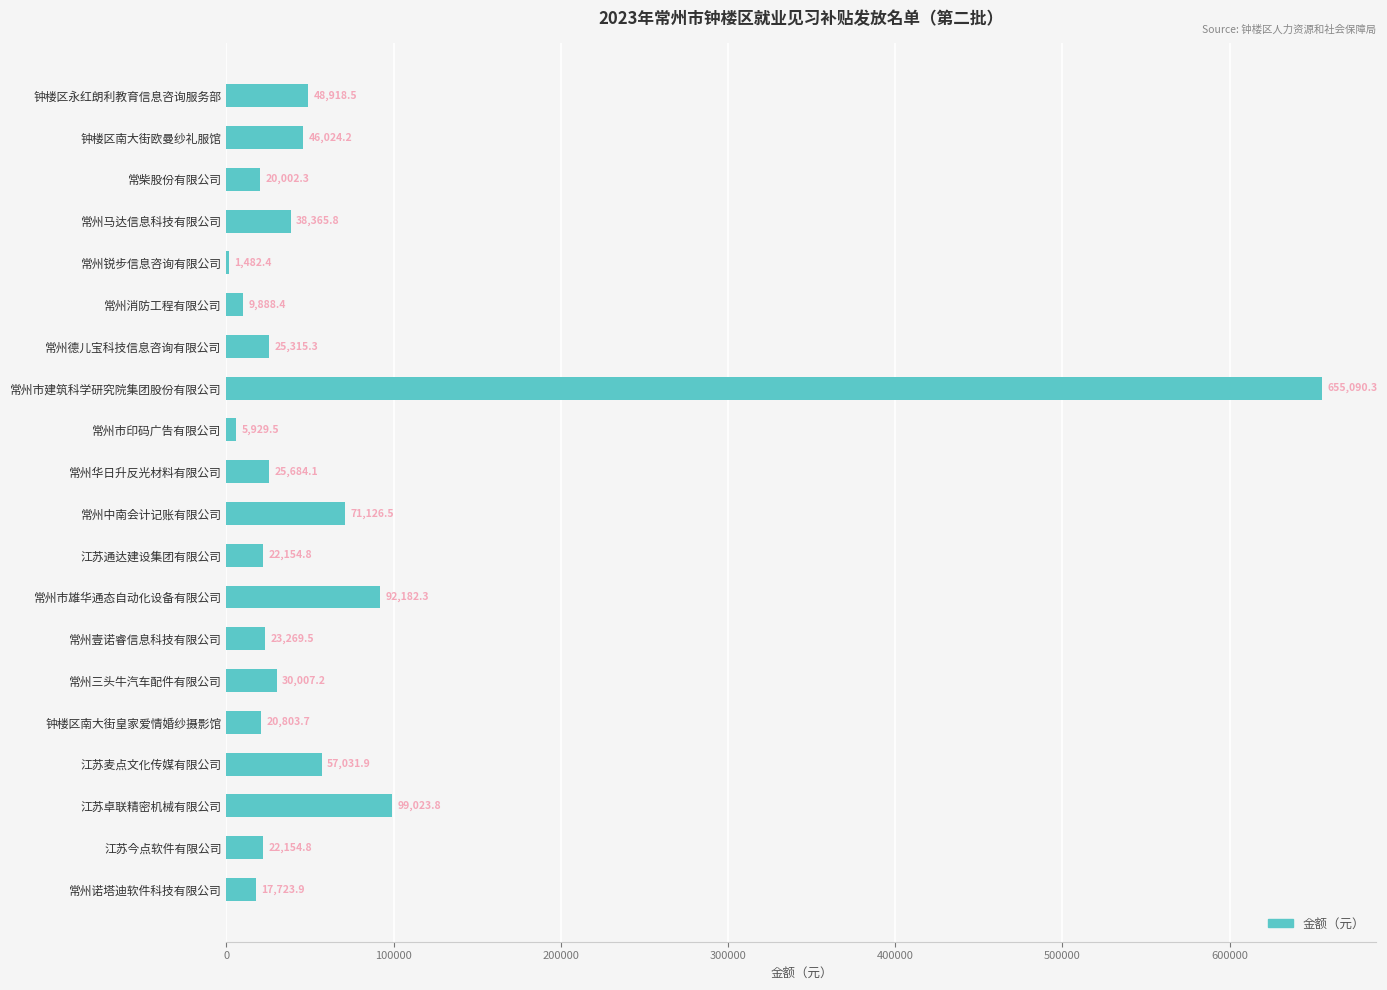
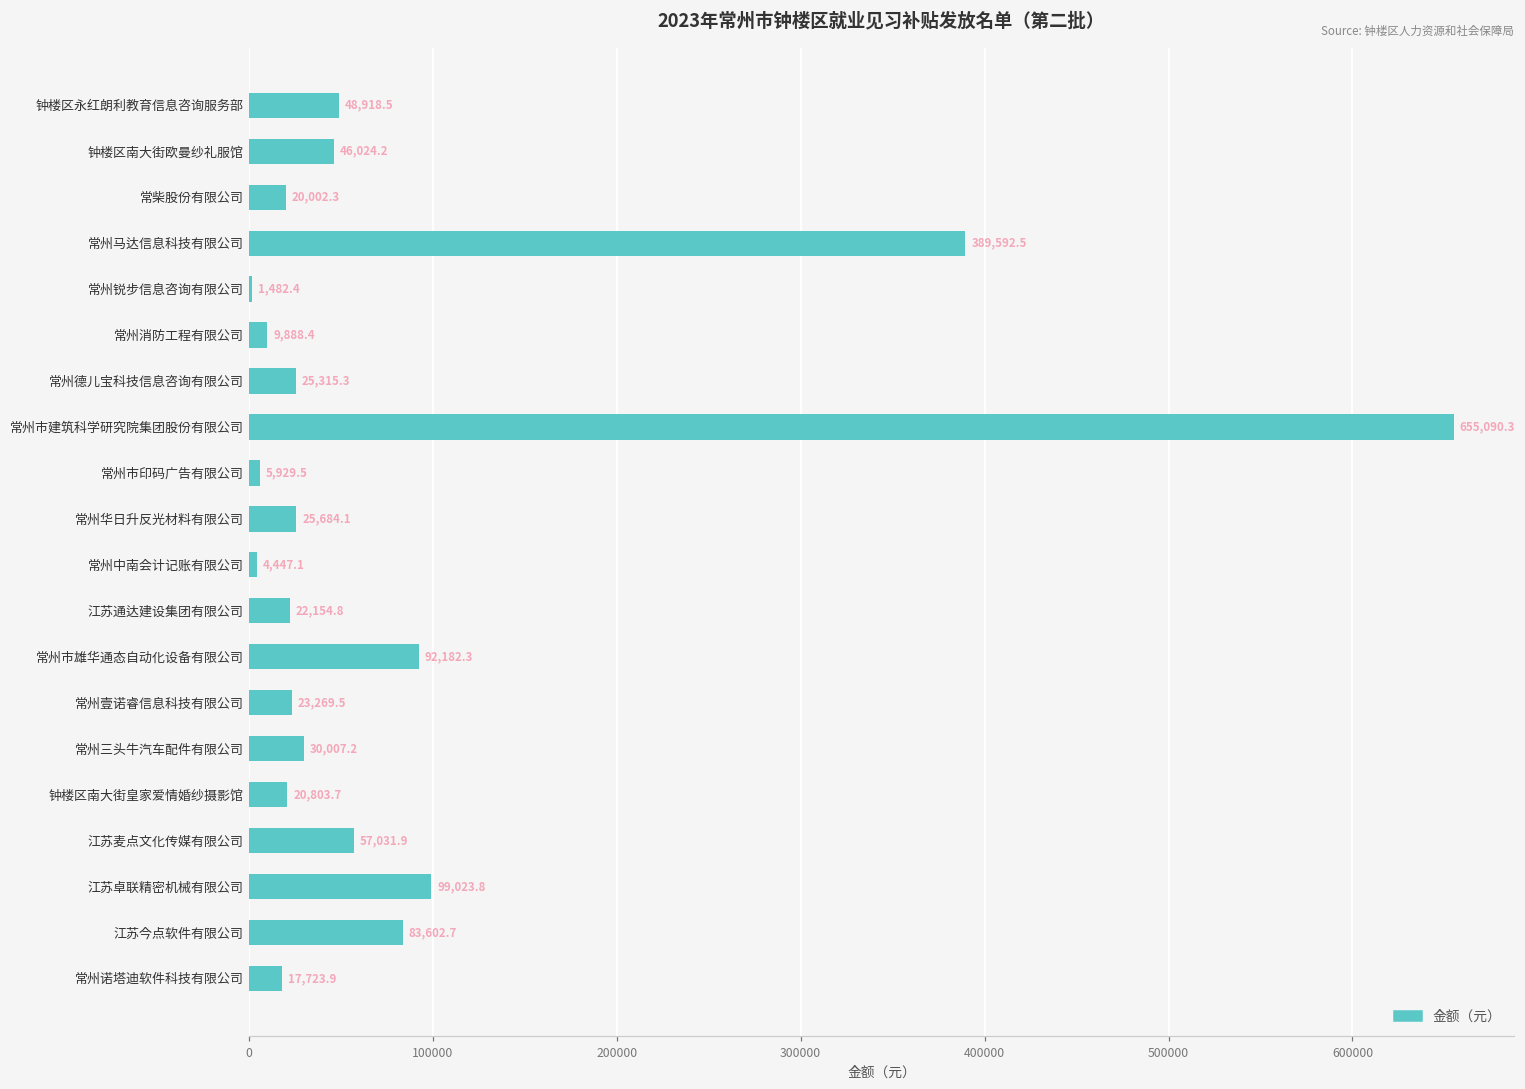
  {
    "钟楼区永红朗利教育信息咨询服务部": "48,918.5",
    "钟楼区南大街欧曼纱礼服馆": "46,024.2",
    "常柴股份有限公司": "20,002.3",
-   "常州马达信息科技有限公司": "38,365.8",
+   "常州马达信息科技有限公司": "389,592.5",
    "常州锐步信息咨询有限公司": "1,482.4",
    "常州消防工程有限公司": "9,888.4",
    "常州德儿宝科技信息咨询有限公司": "25,315.3",
    "常州市建筑科学研究院集团股份有限公司": "655,090.3",
    "常州市印码广告有限公司": "5,929.5",
    "常州华日升反光材料有限公司": "25,684.1",
-   "常州中南会计记账有限公司": "71,126.5",
+   "常州中南会计记账有限公司": "4,447.1",
    "江苏通达建设集团有限公司": "22,154.8",
    "常州市雄华通态自动化设备有限公司": "92,182.3",
    "常州壹诺睿信息科技有限公司": "23,269.5",
    "常州三头牛汽车配件有限公司": "30,007.2",
    "钟楼区南大街皇家爱情婚纱摄影馆": "20,803.7",
    "江苏麦点文化传媒有限公司": "57,031.9",
    "江苏卓联精密机械有限公司": "99,023.8",
-   "江苏今点软件有限公司": "22,154.8",
+   "江苏今点软件有限公司": "83,602.7",
    "常州诺塔迪软件科技有限公司": "17,723.9"
  }
